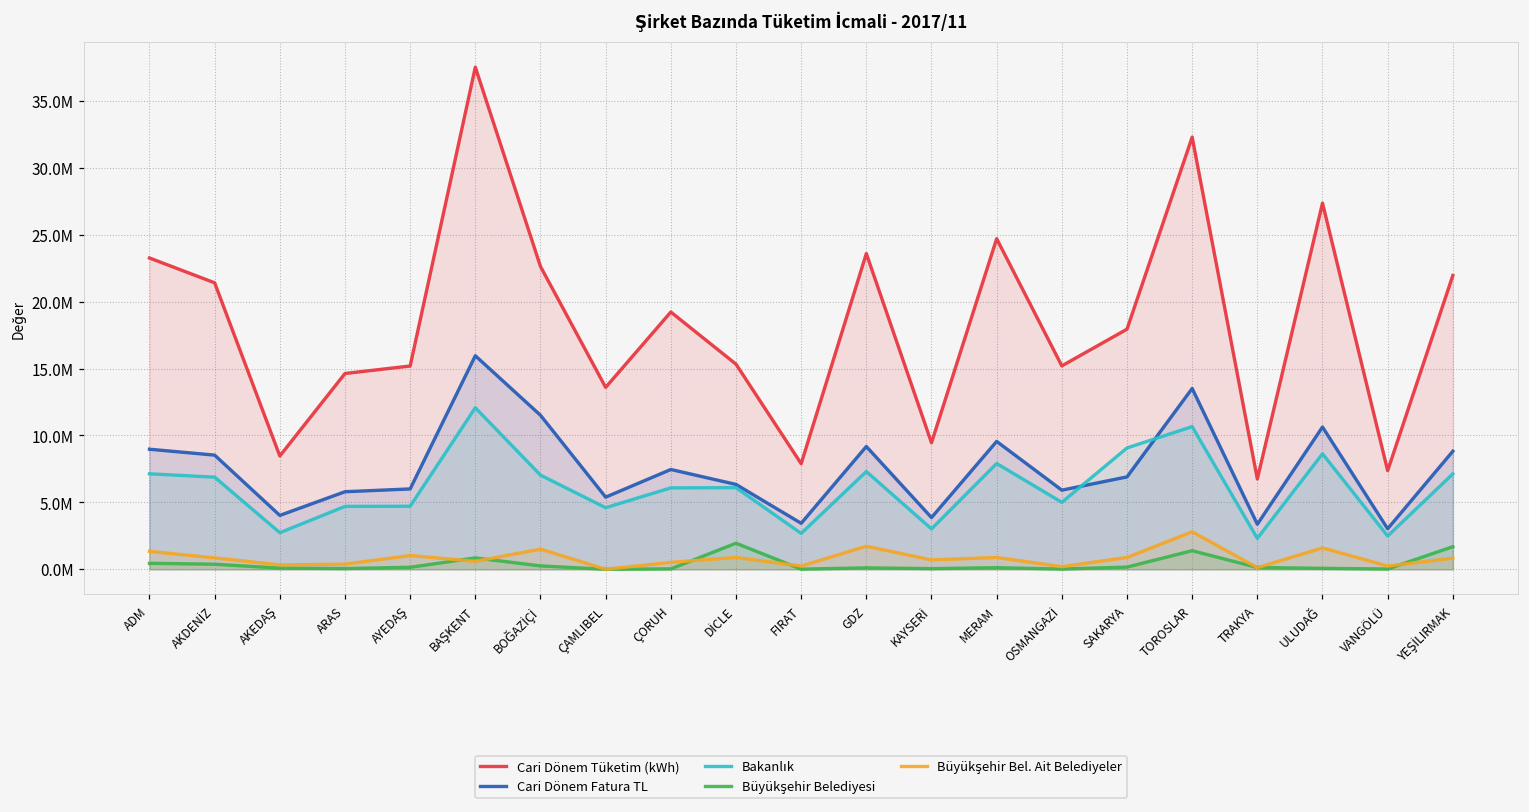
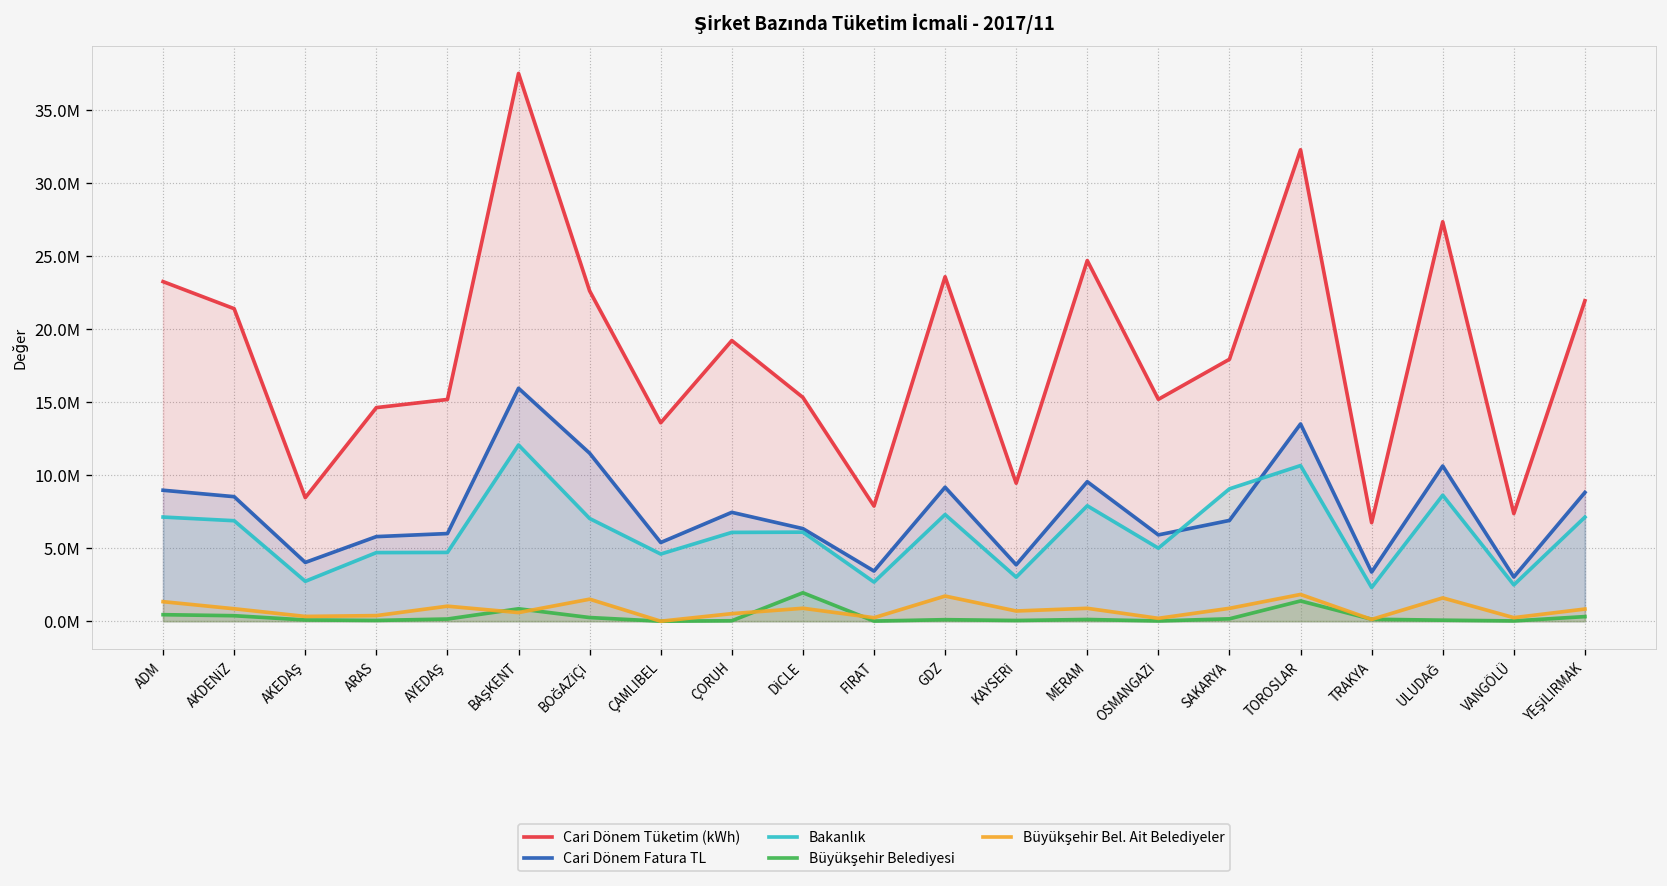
  {
    "Cari Dönem Tüketim (kWh)": {
      "ADM": 23300000,
      "AKDENİZ": 21400000,
      "AKEDAŞ": 8500000,
      "ARAS": 14600000,
      "AYEDAŞ": 15200000,
      "BAŞKENT": 37500000,
      "BOĞAZİÇİ": 22600000,
      "ÇAMLIBEL": 13600000,
      "ÇORUH": 19200000,
      "DİCLE": 15300000,
      "FIRAT": 7900000,
      "GDZ": 23600000,
      "KAYSERİ": 9500000,
      "MERAM": 24700000,
      "OSMANGAZİ": 15200000,
      "SAKARYA": 17900000,
      "TOROSLAR": 32300000,
      "TRAKYA": 6800000,
      "ULUDAĞ": 27400000,
      "VANGÖLÜ": 7400000,
      "YEŞİLIRMAK": 22000000
    },
    "Cari Dönem Fatura TL": {
      "ADM": 9000000,
      "AKDENİZ": 8500000,
      "AKEDAŞ": 4000000,
      "ARAS": 5800000,
      "AYEDAŞ": 6000000,
      "BAŞKENT": 16000000,
      "BOĞAZİÇİ": 11500000,
      "ÇAMLIBEL": 5400000,
      "ÇORUH": 7500000,
      "DİCLE": 6300000,
      "FIRAT": 3400000,
      "GDZ": 9200000,
      "KAYSERİ": 3900000,
      "MERAM": 9600000,
      "OSMANGAZİ": 5900000,
      "SAKARYA": 6900000,
      "TOROSLAR": 13500000,
      "TRAKYA": 3400000,
      "ULUDAĞ": 10600000,
      "VANGÖLÜ": 3000000,
      "YEŞİLIRMAK": 8800000
    },
    "Bakanlık": {
      "ADM": 7100000,
      "AKDENİZ": 6900000,
      "AKEDAŞ": 2700000,
      "ARAS": 4700000,
      "AYEDAŞ": 4700000,
      "BAŞKENT": 12100000,
      "BOĞAZİÇİ": 7000000,
      "ÇAMLIBEL": 4600000,
      "ÇORUH": 6100000,
      "DİCLE": 6100000,
      "FIRAT": 2700000,
      "GDZ": 7300000,
      "KAYSERİ": 3000000,
      "MERAM": 7900000,
      "OSMANGAZİ": 5000000,
      "SAKARYA": 9100000,
      "TOROSLAR": 10700000,
      "TRAKYA": 2300000,
      "ULUDAĞ": 8600000,
      "VANGÖLÜ": 2500000,
      "YEŞİLIRMAK": 7100000
    },
    "Büyükşehir Belediyesi": {
      "ADM": 400000,
      "AKDENİZ": 400000,
      "AKEDAŞ": 100000,
      "ARAS": 100000,
      "AYEDAŞ": 100000,
      "BAŞKENT": 900000,
      "BOĞAZİÇİ": 300000,
      "ÇORUH": 0,
      "DİCLE": 1900000,
      "FIRAT": 0,
      "GDZ": 100000,
      "KAYSERİ": 0,
      "MERAM": 100000,
      "SAKARYA": 200000,
      "TOROSLAR": 1400000,
      "ULUDAĞ": 100000,
      "VANGÖLÜ": 0,
-     "YEŞİLIRMAK": 1700000
+     "YEŞİLIRMAK": 300000
    },
    "Büyükşehir Bel. Ait Belediyeler": {
      "ADM": 1300000,
      "AKDENİZ": 900000,
      "AKEDAŞ": 300000,
      "ARAS": 400000,
      "AYEDAŞ": 1000000,
      "BAŞKENT": 600000,
      "BOĞAZİÇİ": 1500000,
      "ÇORUH": 500000,
      "DİCLE": 900000,
      "FIRAT": 200000,
      "GDZ": 1700000,
      "KAYSERİ": 700000,
      "MERAM": 900000,
      "SAKARYA": 900000,
-     "TOROSLAR": 2800000,
+     "TOROSLAR": 1800000,
      "ULUDAĞ": 1600000,
      "VANGÖLÜ": 200000,
      "YEŞİLIRMAK": 800000
    }
  }
